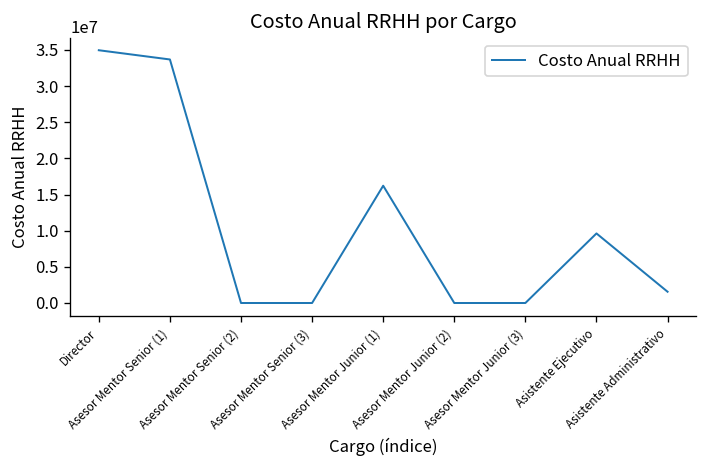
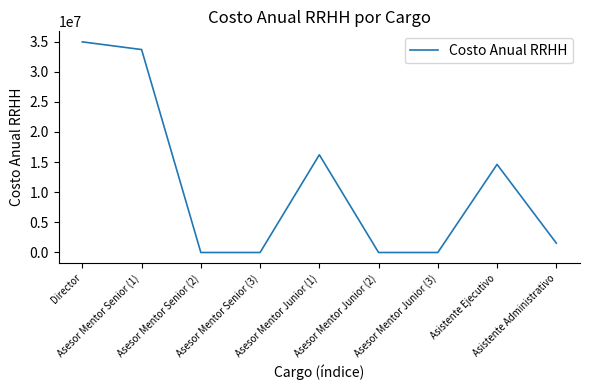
  {
    "Director": 35000000,
    "Asesor Mentor Senior (1)": 34000000,
    "Asesor Mentor Senior (2)": 0,
    "Asesor Mentor Senior (3)": 0,
    "Asesor Mentor Junior (1)": 16000000,
    "Asesor Mentor Junior (2)": 0,
    "Asesor Mentor Junior (3)": 0,
-   "Asistente Ejecutivo": 10000000,
+   "Asistente Ejecutivo": 15000000,
    "Asistente Administrativo": 2000000
  }
